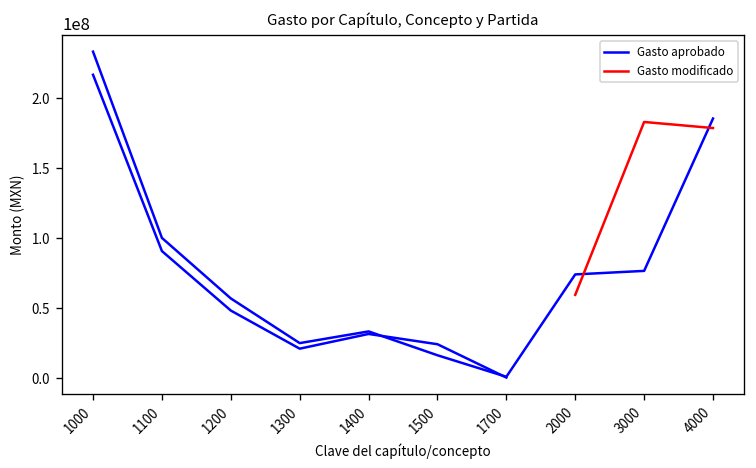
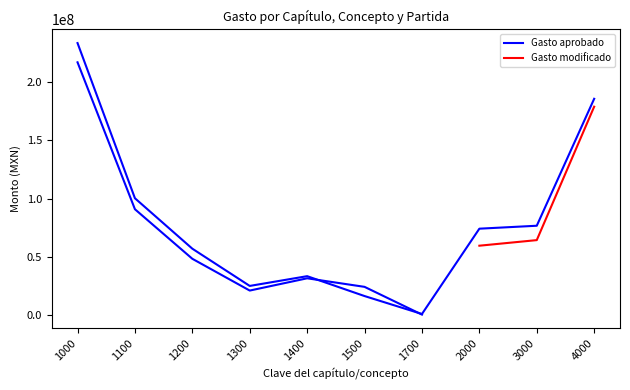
  {
    "Gasto modificado": {
      "2000": 60000000,
-     "3000": 183000000,
+     "3000": 64000000,
      "4000": 179000000
    }
  }
